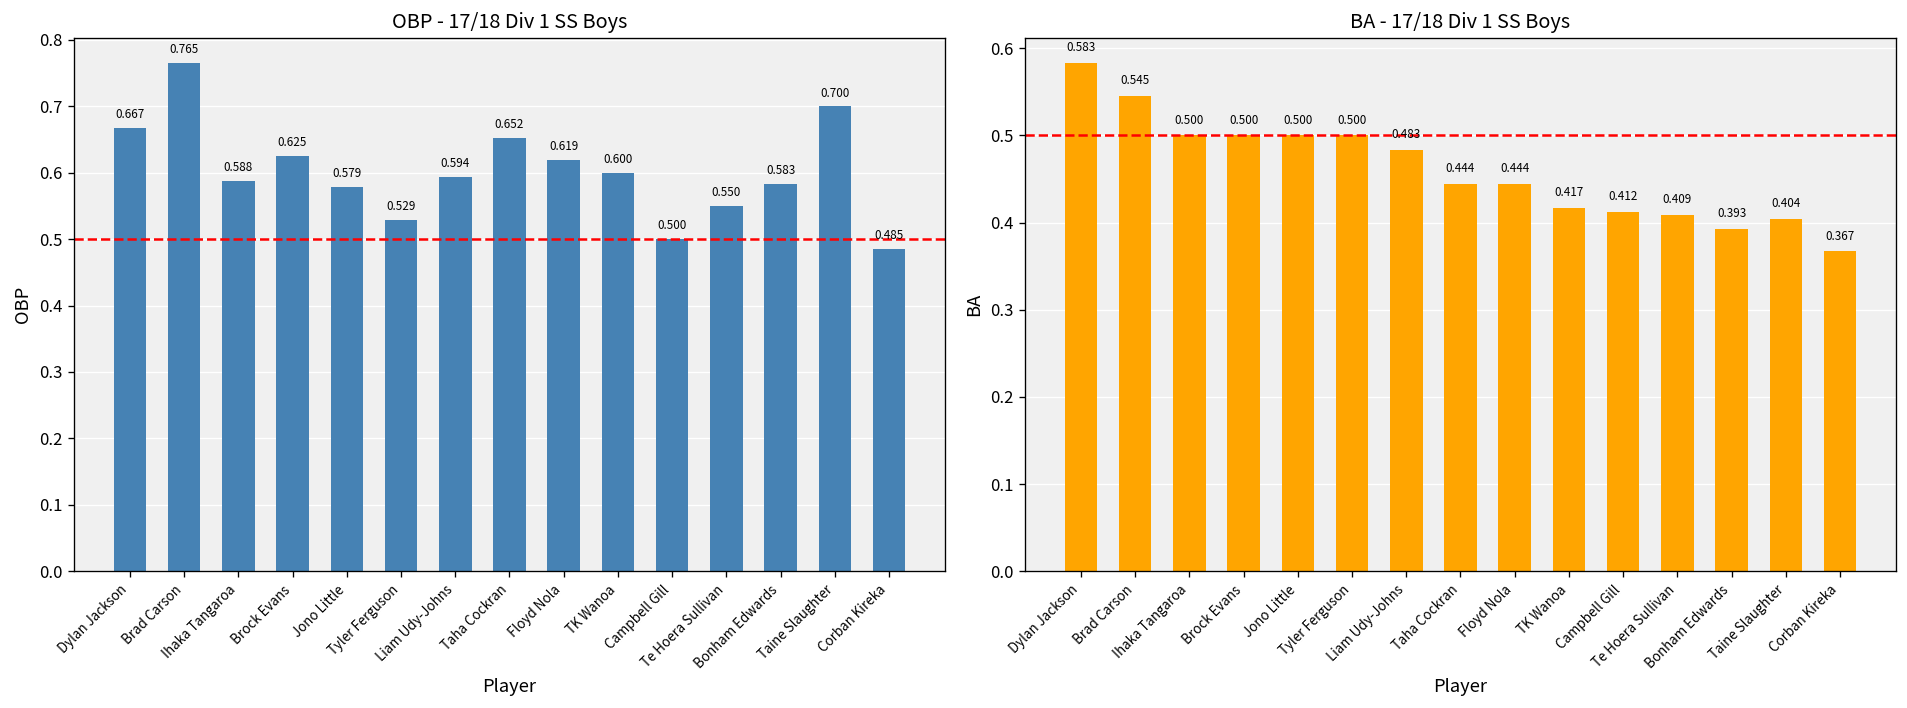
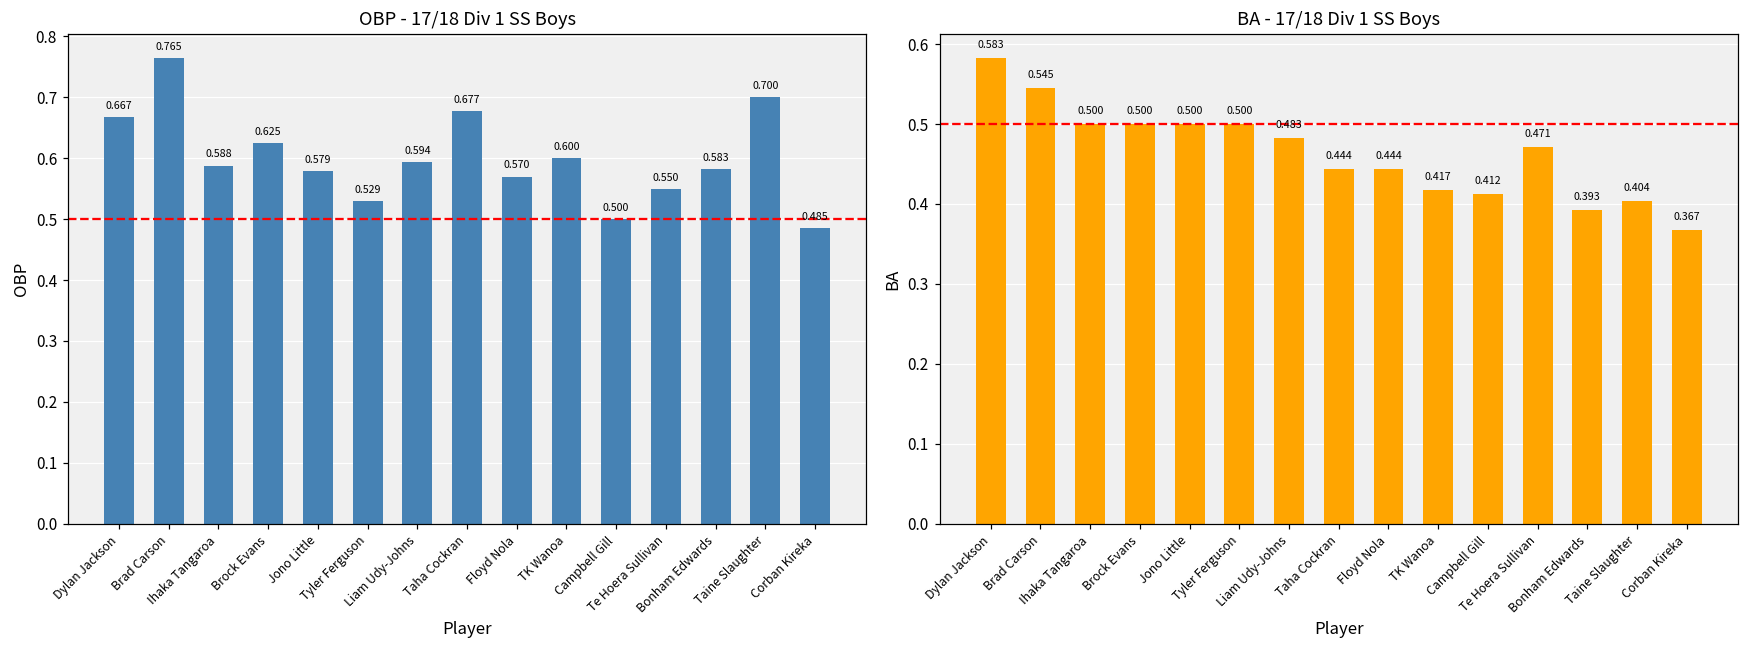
  {
    "OBP - 17/18 Div 1 SS Boys": {
      "Dylan Jackson": 0.667,
      "Brad Carson": 0.765,
      "Ihaka Tangaroa": 0.588,
      "Brock Evans": 0.625,
      "Jono Little": 0.579,
      "Tyler Ferguson": 0.529,
      "Liam Udy-Johns": 0.594,
-     "Taha Cockran": 0.652,
-     "Floyd Nola": 0.619,
+     "Taha Cockran": 0.677,
+     "Floyd Nola": 0.570,
      "TK Wanoa": 0.600,
      "Campbell Gill": 0.500,
      "Te Hoera Sullivan": 0.550,
      "Bonham Edwards": 0.583,
      "Taine Slaughter": 0.700,
      "Corban Kireka": 0.485
    },
    "BA - 17/18 Div 1 SS Boys": {
      "Dylan Jackson": 0.583,
      "Brad Carson": 0.545,
      "Ihaka Tangaroa": 0.500,
      "Brock Evans": 0.500,
      "Jono Little": 0.500,
      "Tyler Ferguson": 0.500,
      "Liam Udy-Johns": 0.483,
      "Taha Cockran": 0.444,
      "Floyd Nola": 0.444,
      "TK Wanoa": 0.417,
      "Campbell Gill": 0.412,
-     "Te Hoera Sullivan": 0.409,
+     "Te Hoera Sullivan": 0.471,
      "Bonham Edwards": 0.393,
      "Taine Slaughter": 0.404,
      "Corban Kireka": 0.367
    }
  }
